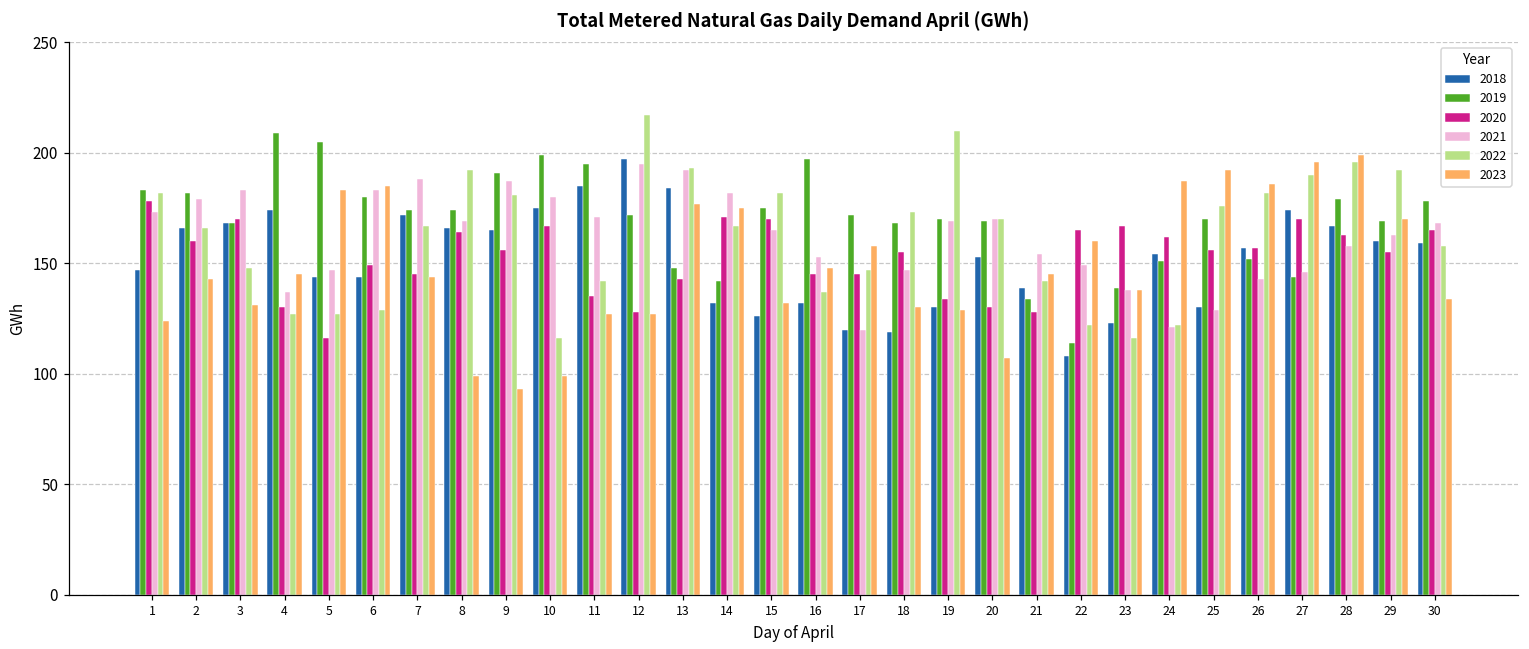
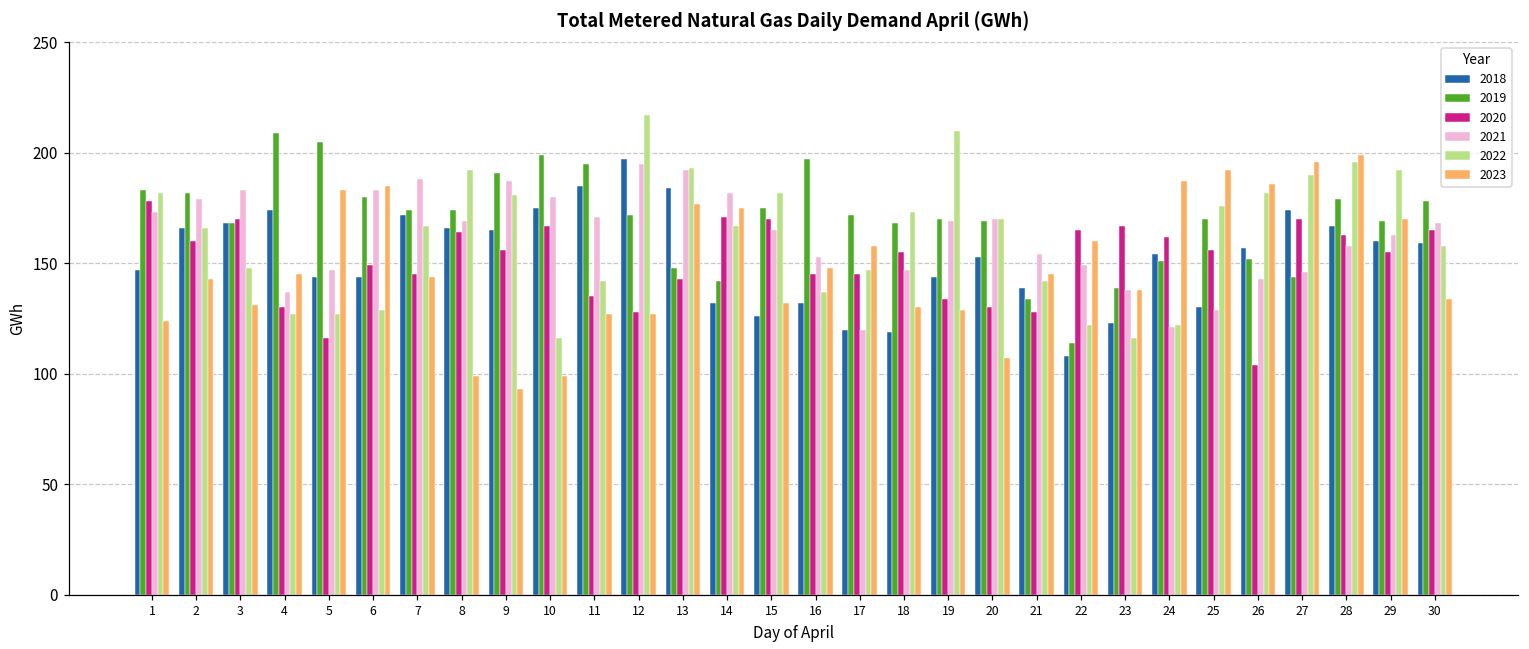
  {
    "2018": {
      "1": 147,
      "2": 166,
      "3": 168,
      "4": 174,
      "5": 144,
      "6": 144,
      "7": 172,
      "8": 166,
      "9": 165,
      "10": 175,
      "11": 185,
      "12": 197,
      "13": 184,
      "14": 132,
      "15": 126,
      "16": 132,
      "17": 120,
      "18": 119,
-     "19": 130,
+     "19": 144,
      "20": 153,
      "21": 139,
      "22": 108,
      "23": 123,
      "24": 154,
      "25": 130,
      "26": 157,
      "27": 174,
      "28": 167,
      "29": 160,
      "30": 159
    },
    "2019": {
      "1": 183,
      "2": 182,
      "3": 168,
      "4": 209,
      "5": 205,
      "6": 180,
      "7": 174,
      "8": 174,
      "9": 191,
      "10": 199,
      "11": 195,
      "12": 172,
      "13": 148,
      "14": 142,
      "15": 175,
      "16": 197,
      "17": 172,
      "18": 168,
      "19": 170,
      "20": 169,
      "21": 134,
      "22": 114,
      "23": 139,
      "24": 151,
      "25": 170,
      "26": 152,
      "27": 144,
      "28": 179,
      "29": 169,
      "30": 178
    },
    "2020": {
      "1": 178,
      "2": 160,
      "3": 170,
      "4": 130,
      "5": 116,
      "6": 149,
      "7": 145,
      "8": 164,
      "9": 156,
      "10": 167,
      "11": 135,
      "12": 128,
      "13": 143,
      "14": 171,
      "15": 170,
      "16": 145,
      "17": 145,
      "18": 155,
      "19": 134,
      "20": 130,
      "21": 128,
      "22": 165,
      "23": 167,
      "24": 162,
      "25": 156,
-     "26": 157,
+     "26": 104,
      "27": 170,
      "28": 163,
      "29": 155,
      "30": 165
    },
    "2021": {
      "1": 173,
      "2": 179,
      "3": 183,
      "4": 137,
      "5": 147,
      "6": 183,
      "7": 188,
      "8": 169,
      "9": 187,
      "10": 180,
      "11": 171,
      "12": 195,
      "13": 192,
      "14": 182,
      "15": 165,
      "16": 153,
      "17": 120,
      "18": 147,
      "19": 169,
      "20": 170,
      "21": 154,
      "22": 149,
      "23": 138,
      "24": 121,
      "25": 129,
      "26": 143,
      "27": 146,
      "28": 158,
      "29": 163,
      "30": 168
    },
    "2022": {
      "1": 182,
      "2": 166,
      "3": 148,
      "4": 127,
      "5": 127,
      "6": 129,
      "7": 167,
      "8": 192,
      "9": 181,
      "10": 116,
      "11": 142,
      "12": 217,
      "13": 193,
      "14": 167,
      "15": 182,
      "16": 137,
      "17": 147,
      "18": 173,
      "19": 210,
      "20": 170,
      "21": 142,
      "22": 122,
      "23": 116,
      "24": 122,
      "25": 176,
      "26": 182,
      "27": 190,
      "28": 196,
      "29": 192,
      "30": 158
    },
    "2023": {
      "1": 124,
      "2": 143,
      "3": 131,
      "4": 145,
      "5": 183,
      "6": 185,
      "7": 144,
      "8": 99,
      "9": 93,
      "10": 99,
      "11": 127,
      "12": 127,
      "13": 177,
      "14": 175,
      "15": 132,
      "16": 148,
      "17": 158,
      "18": 130,
      "19": 129,
      "20": 107,
      "21": 145,
      "22": 160,
      "23": 138,
      "24": 187,
      "25": 192,
      "26": 186,
      "27": 196,
      "28": 199,
      "29": 170,
      "30": 134
    }
  }
